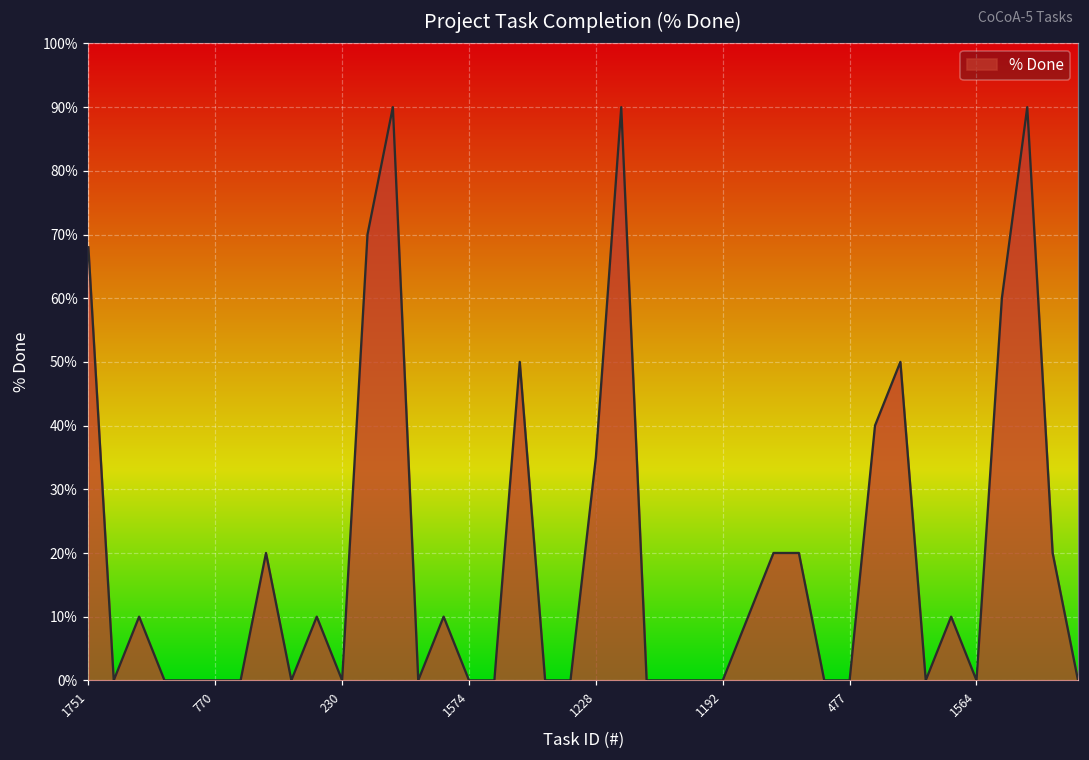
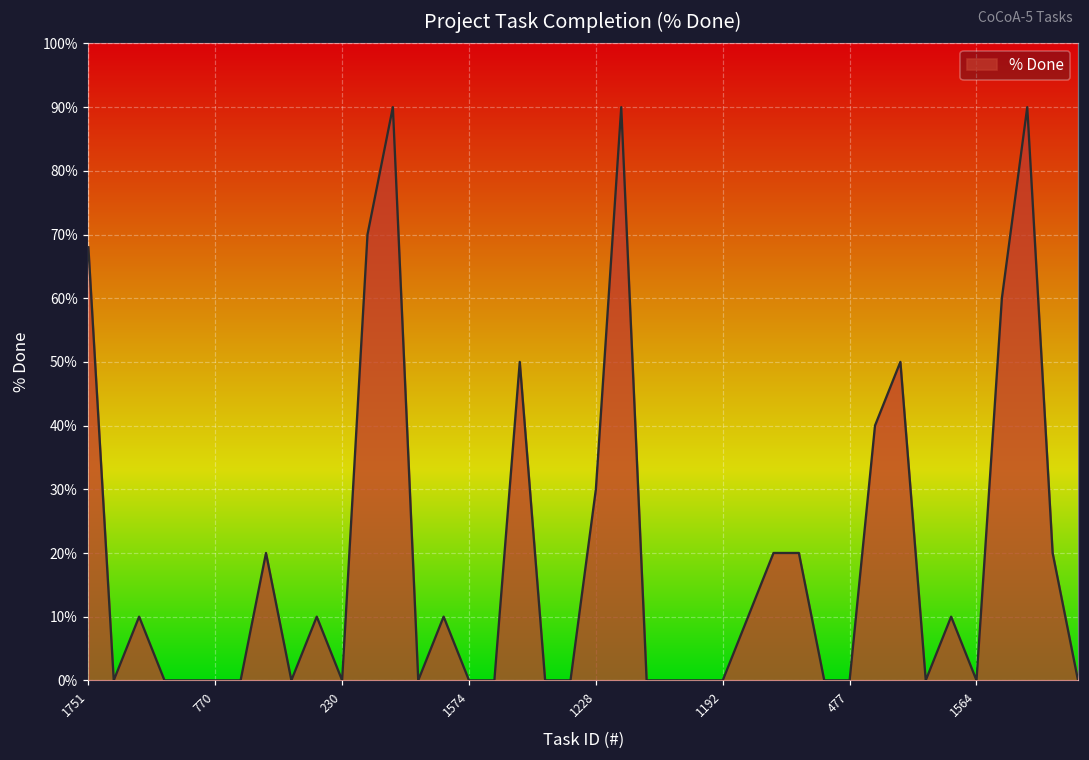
  {
    "1751": "68%",
    "770": "0%",
    "230": "0%",
    "1574": "0%",
-   "1228": "35%",
+   "1228": "30%",
    "1192": "0%",
    "477": "0%",
    "1564": "0%"
  }
